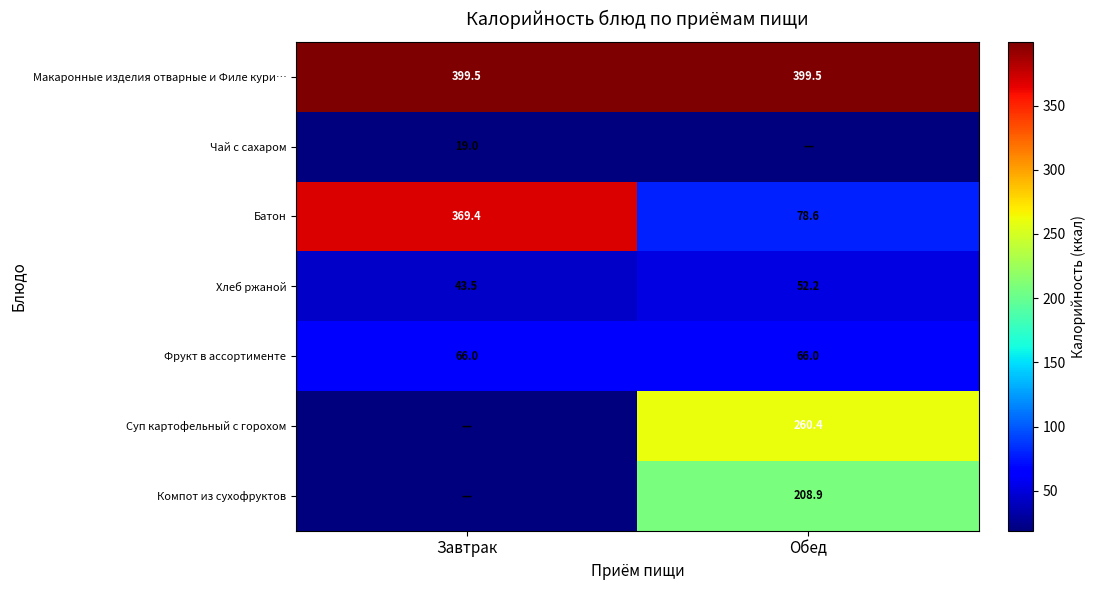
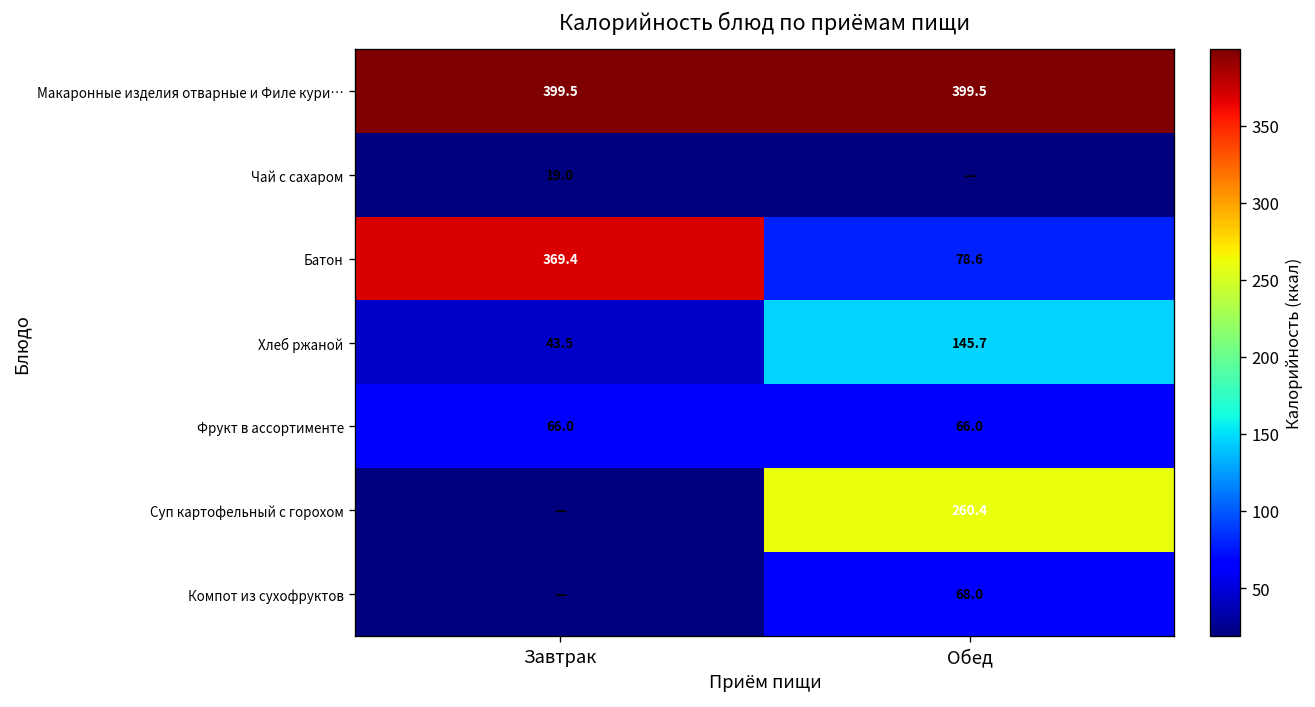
  {
    "Макаронные изделия отварные и Филе кури…": {
      "Завтрак": 399.5,
      "Обед": 399.5
    },
    "Чай с сахаром": {
      "Завтрак": 19.0
    },
    "Батон": {
      "Завтрак": 369.4,
      "Обед": 78.6
    },
    "Хлеб ржаной": {
      "Завтрак": 43.5,
-     "Обед": 52.2
+     "Обед": 145.7
    },
    "Фрукт в ассортименте": {
      "Завтрак": 66.0,
      "Обед": 66.0
    },
    "Суп картофельный с горохом": {
      "Обед": 260.4
    },
    "Компот из сухофруктов": {
-     "Обед": 208.9
+     "Обед": 68.0
    }
  }
